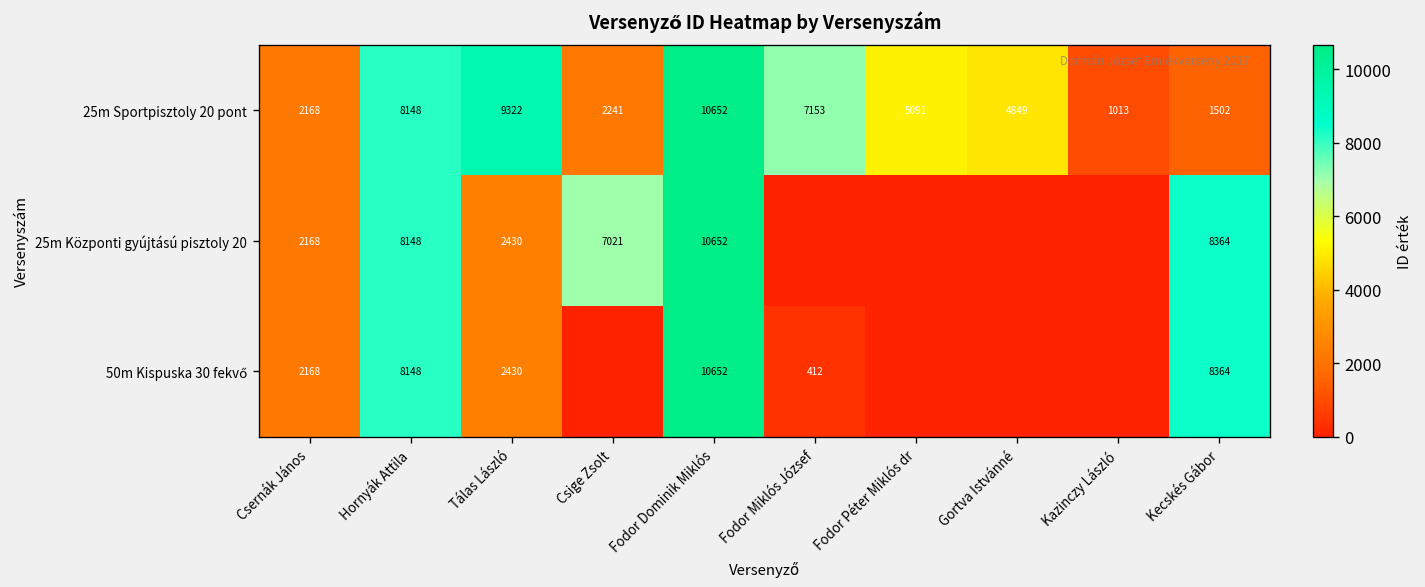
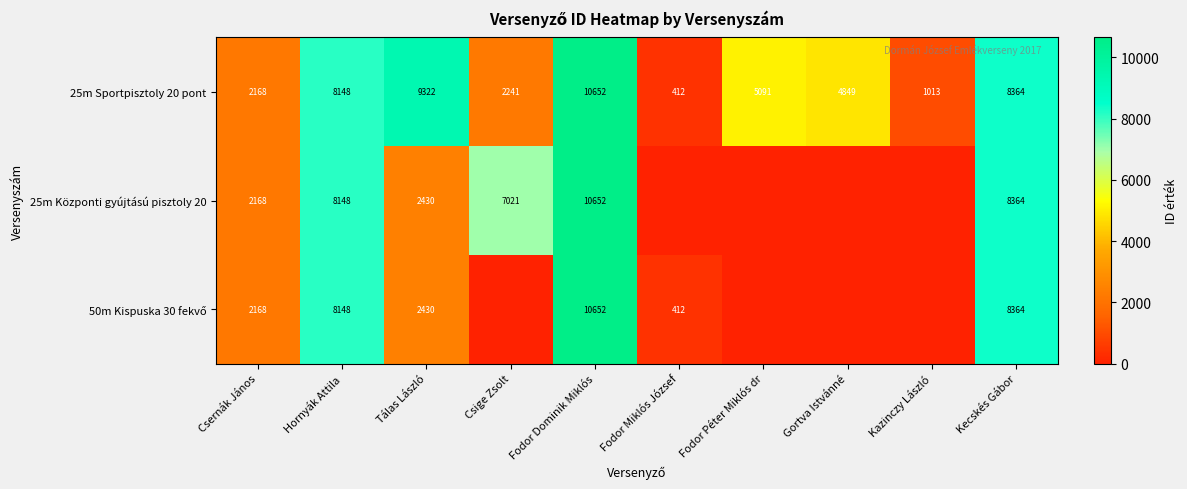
  {
    "25m Sportpisztoly 20 pont": {
      "Csernák János": 2168,
      "Hornyák Attila": 8148,
      "Tálas László": 9322,
      "Csige Zsolt": 2241,
      "Fodor Dominik Miklós": 10652,
-     "Fodor Miklós József": 7153,
+     "Fodor Miklós József": 412,
      "Fodor Péter Miklós dr": 5091,
      "Gortva Istvánné": 4849,
-     "Kecskés Gábor": 1502
+     "Kecskés Gábor": 8364
    },
    "25m Központi gyújtású pisztoly 20": {
      "Csernák János": 2168,
      "Hornyák Attila": 8148,
      "Tálas László": 2430,
      "Csige Zsolt": 7021,
      "Fodor Dominik Miklós": 10652,
      "Kecskés Gábor": 8364
    },
    "50m Kispuska 30 fekvő": {
      "Csernák János": 2168,
      "Hornyák Attila": 8148,
      "Tálas László": 2430,
      "Fodor Dominik Miklós": 10652,
      "Fodor Miklós József": 412,
      "Kecskés Gábor": 8364
    }
  }
